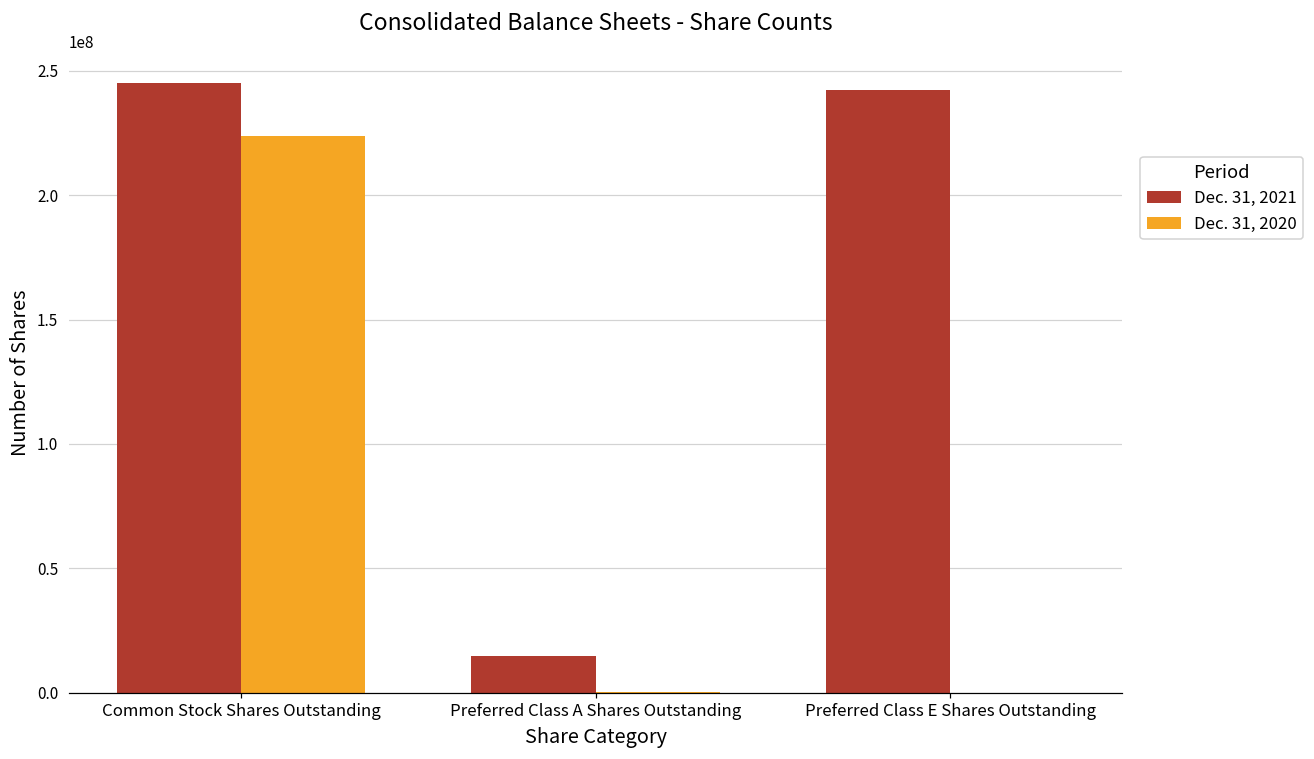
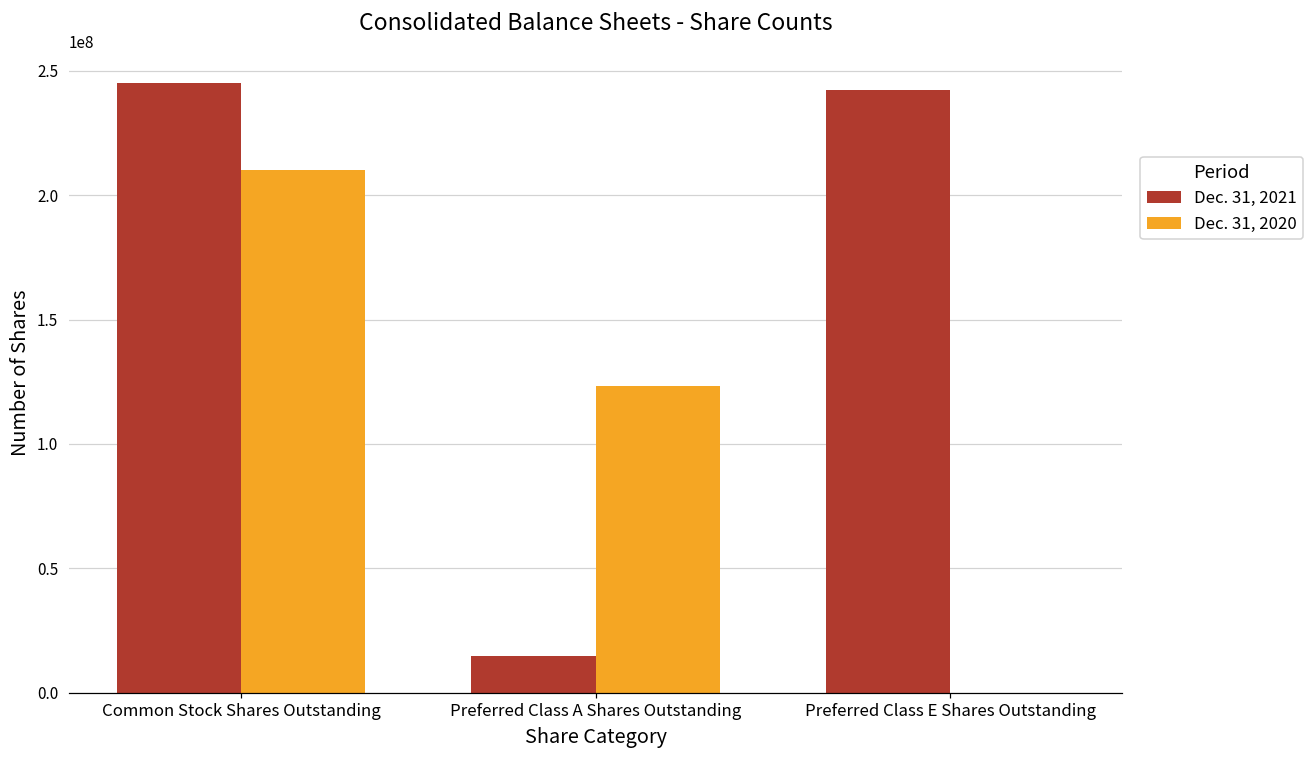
  {
    "Dec. 31, 2021": {
      "Common Stock Shares Outstanding": 245000000,
      "Preferred Class A Shares Outstanding": 15000000,
      "Preferred Class E Shares Outstanding": 242000000
    },
    "Dec. 31, 2020": {
-     "Common Stock Shares Outstanding": 224000000,
-     "Preferred Class A Shares Outstanding": 0
+     "Common Stock Shares Outstanding": 210000000,
+     "Preferred Class A Shares Outstanding": 123000000
    }
  }
